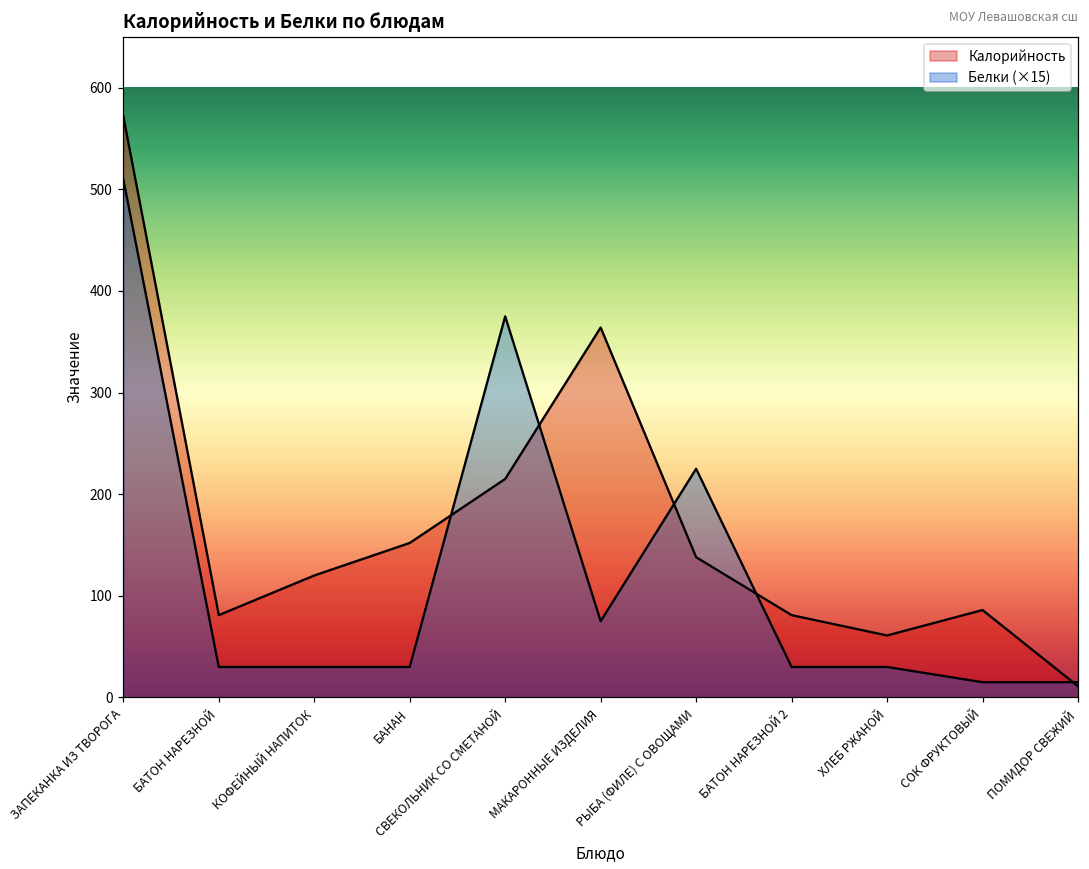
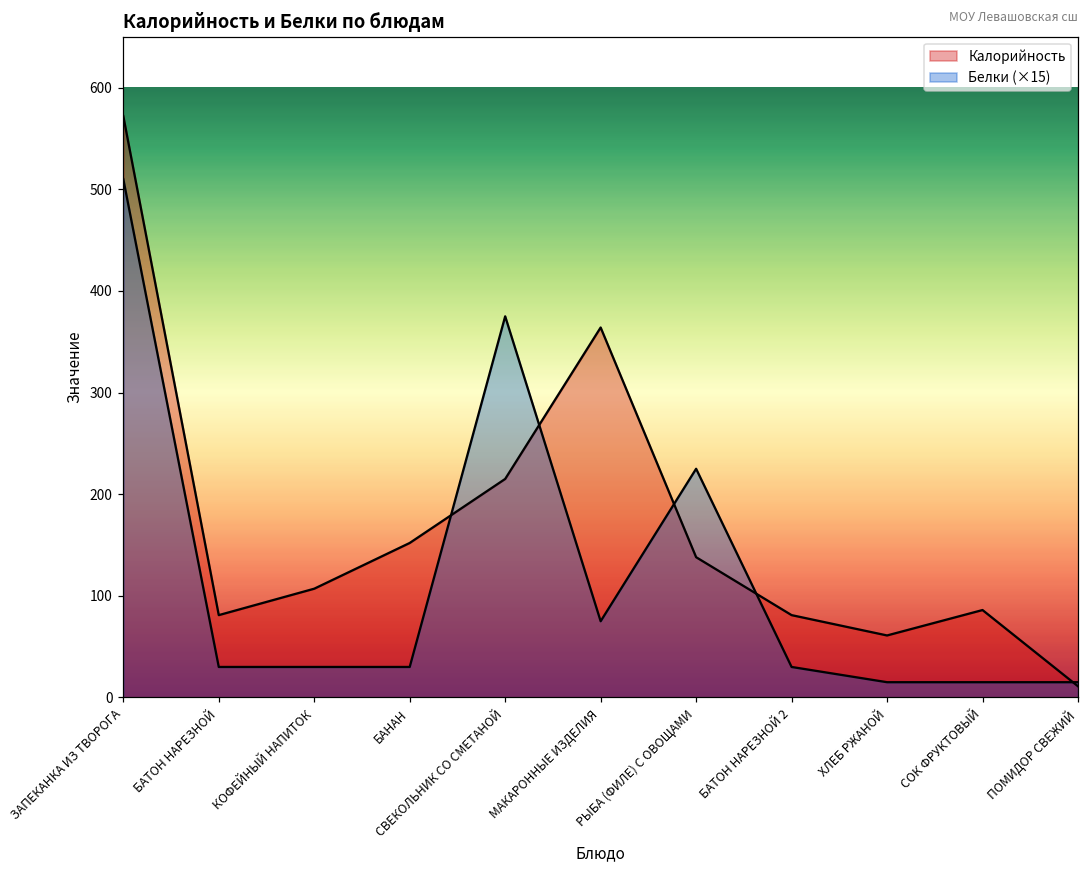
  {
    "Калорийность": {
      "ЗАПЕКАНКА ИЗ ТВОРОГА": 570,
      "БАТОН НАРЕЗНОЙ": 80,
-     "КОФЕЙНЫЙ НАПИТОК": 120,
+     "КОФЕЙНЫЙ НАПИТОК": 110,
      "БАНАН": 150,
      "СВЕКОЛЬНИК СО СМЕТАНОЙ": 220,
      "МАКАРОННЫЕ ИЗДЕЛИЯ": 360,
      "РЫБА (ФИЛЕ) С ОВОЩАМИ": 140,
      "БАТОН НАРЕЗНОЙ 2": 80,
      "ХЛЕБ РЖАНОЙ": 60,
      "СОК ФРУКТОВЫЙ": 90,
      "ПОМИДОР СВЕЖИЙ": 10
    },
    "Белки (×15)": {
      "ЗАПЕКАНКА ИЗ ТВОРОГА": 510,
      "БАТОН НАРЕЗНОЙ": 30,
      "КОФЕЙНЫЙ НАПИТОК": 30,
      "БАНАН": 30,
      "СВЕКОЛЬНИК СО СМЕТАНОЙ": 380,
      "МАКАРОННЫЕ ИЗДЕЛИЯ": 80,
      "РЫБА (ФИЛЕ) С ОВОЩАМИ": 230,
      "БАТОН НАРЕЗНОЙ 2": 30,
-     "ХЛЕБ РЖАНОЙ": 30,
+     "ХЛЕБ РЖАНОЙ": 20,
      "СОК ФРУКТОВЫЙ": 20,
      "ПОМИДОР СВЕЖИЙ": 20
    }
  }
